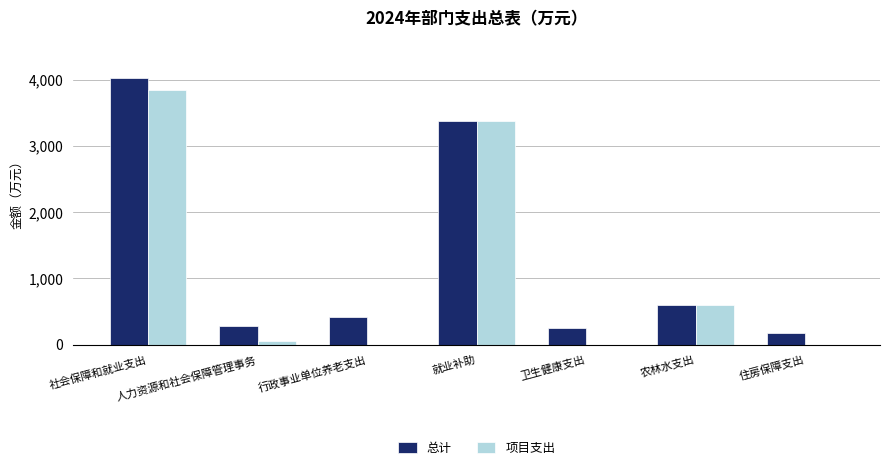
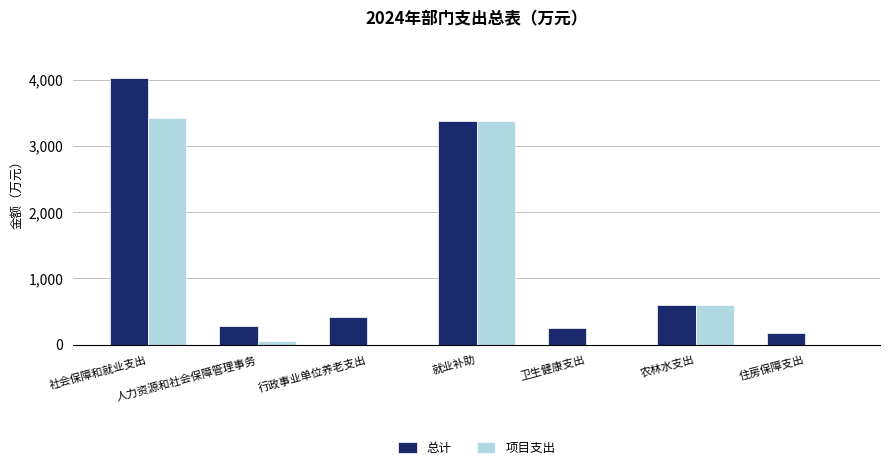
  {
    "总计": {
      "社会保障和就业支出": "4,000",
      "人力资源和社会保障管理事务": "300",
      "行政事业单位养老支出": "400",
      "就业补助": "3,400",
      "卫生健康支出": "300",
      "农林水支出": "600",
      "住房保障支出": "200"
    },
    "项目支出": {
-     "社会保障和就业支出": "3,800",
+     "社会保障和就业支出": "3,400",
      "人力资源和社会保障管理事务": "100",
      "行政事业单位养老支出": "0",
      "就业补助": "3,400",
      "卫生健康支出": "0",
      "农林水支出": "600",
      "住房保障支出": "0"
    }
  }
